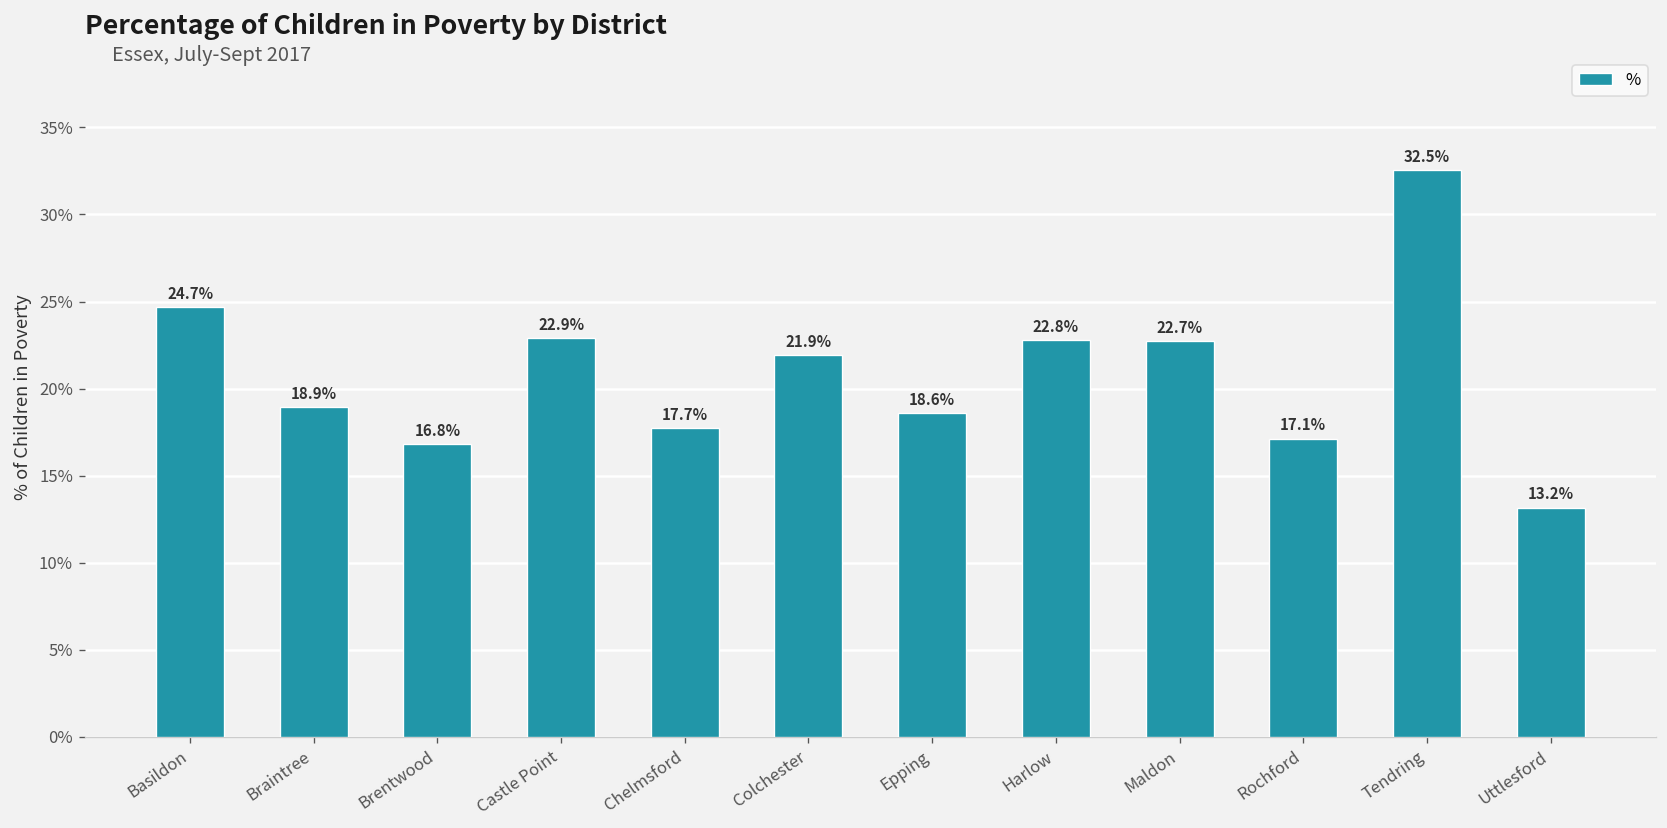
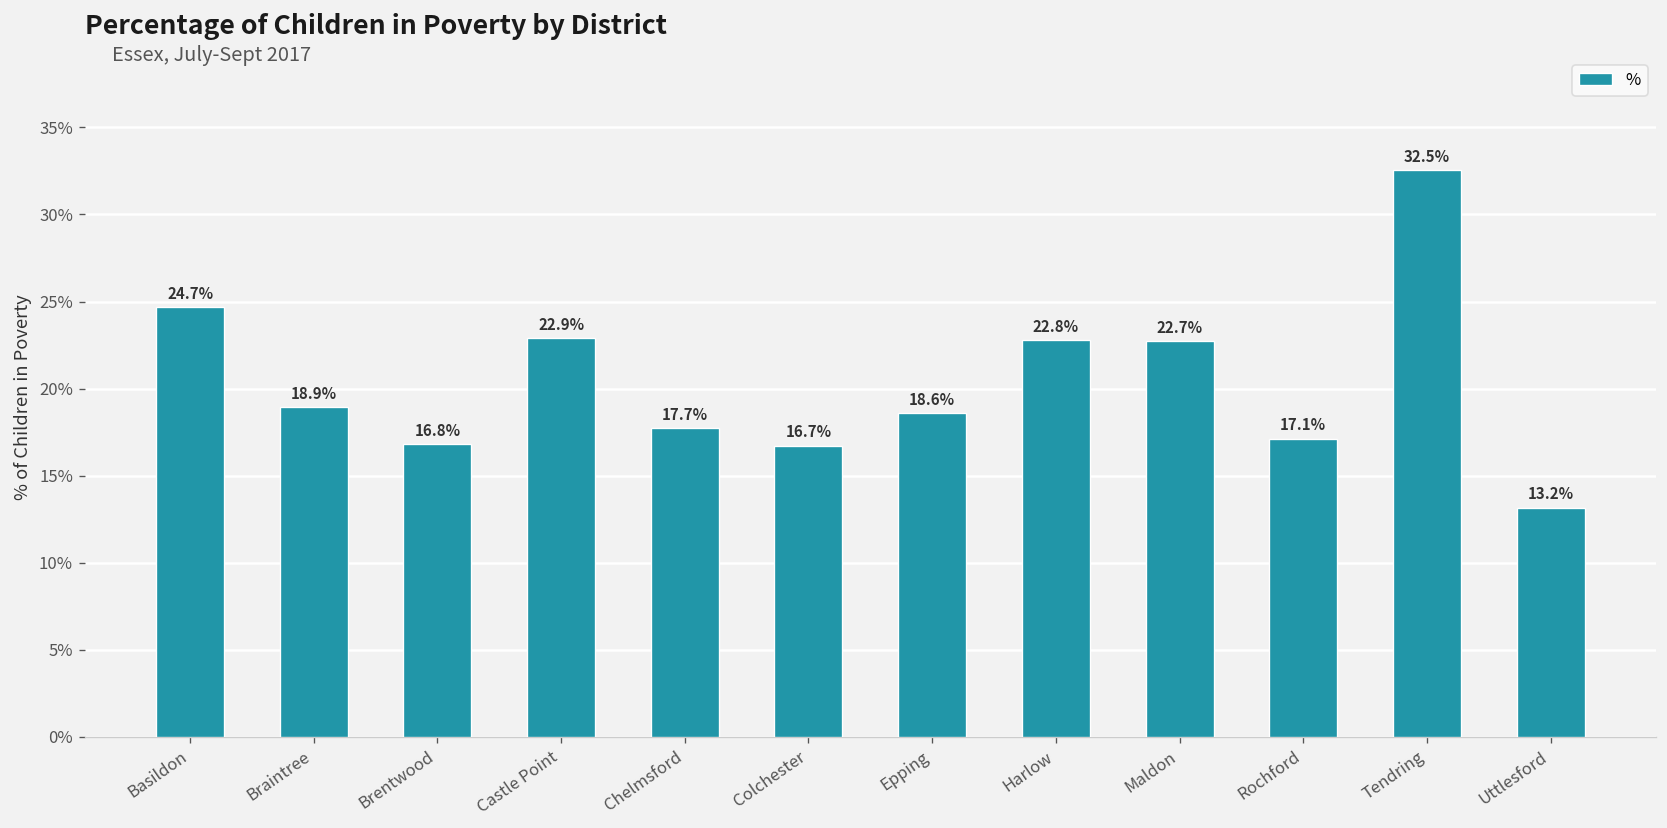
  {
    "Basildon": "24.7%",
    "Braintree": "18.9%",
    "Brentwood": "16.8%",
    "Castle Point": "22.9%",
    "Chelmsford": "17.7%",
-   "Colchester": "21.9%",
+   "Colchester": "16.7%",
    "Epping": "18.6%",
    "Harlow": "22.8%",
    "Maldon": "22.7%",
    "Rochford": "17.1%",
    "Tendring": "32.5%",
    "Uttlesford": "13.2%"
  }
